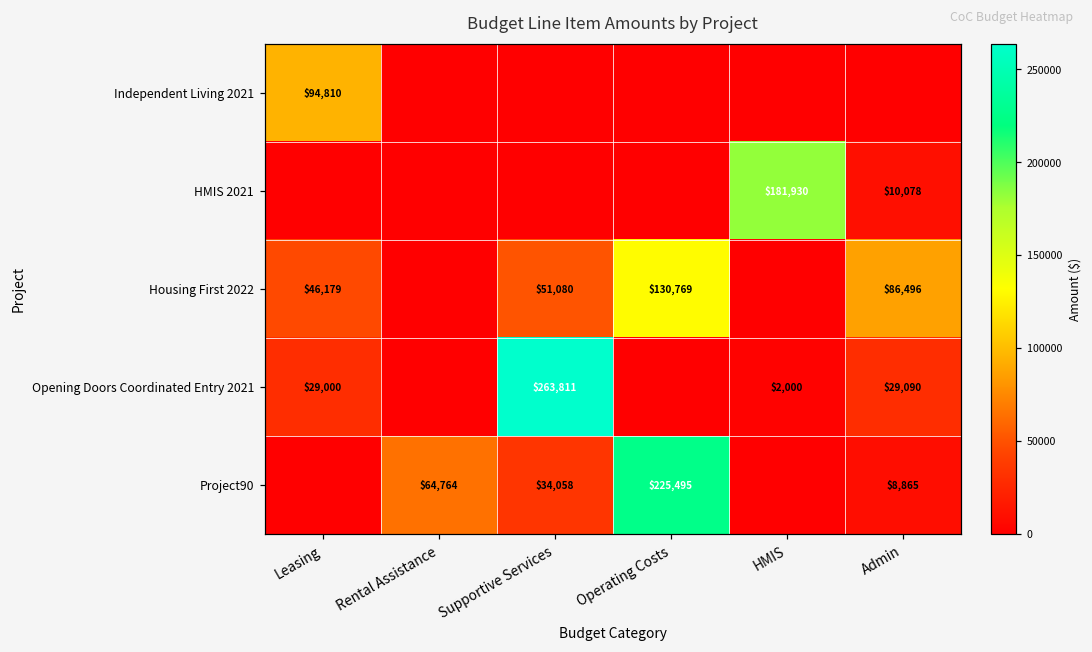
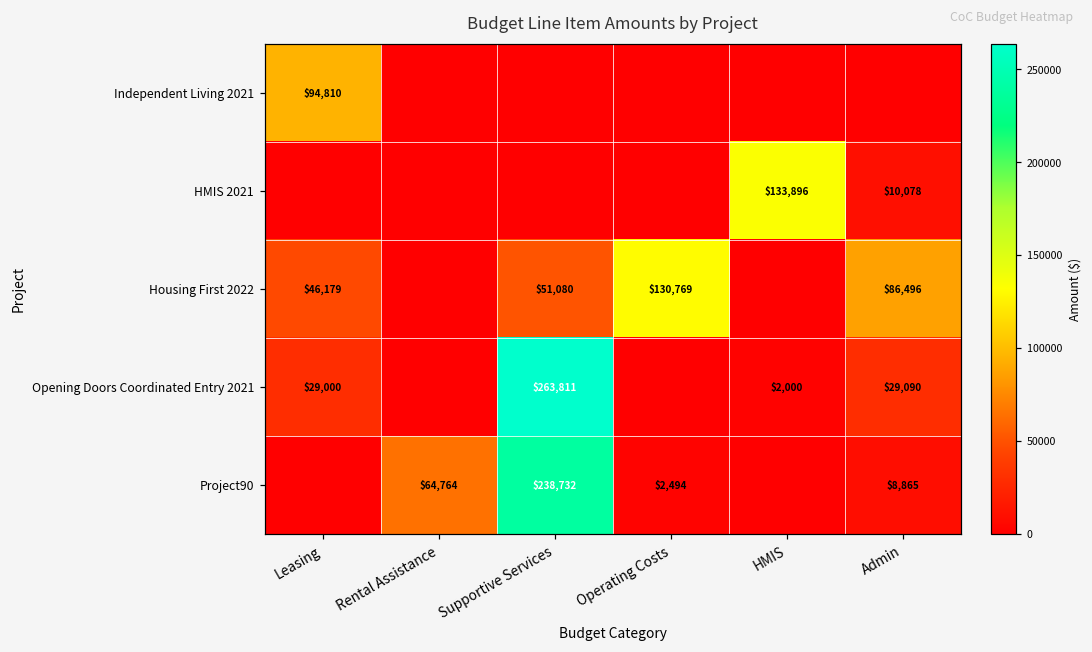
  {
    "Independent Living 2021": {
      "Leasing": "$94,810"
    },
    "HMIS 2021": {
-     "HMIS": "$181,930",
+     "HMIS": "$133,896",
      "Admin": "$10,078"
    },
    "Housing First 2022": {
      "Leasing": "$46,179",
      "Supportive Services": "$51,080",
      "Operating Costs": "$130,769",
      "Admin": "$86,496"
    },
    "Opening Doors Coordinated Entry 2021": {
      "Leasing": "$29,000",
      "Supportive Services": "$263,811",
      "HMIS": "$2,000",
      "Admin": "$29,090"
    },
    "Project90": {
      "Rental Assistance": "$64,764",
-     "Supportive Services": "$34,058",
-     "Operating Costs": "$225,495",
+     "Supportive Services": "$238,732",
+     "Operating Costs": "$2,494",
      "Admin": "$8,865"
    }
  }
